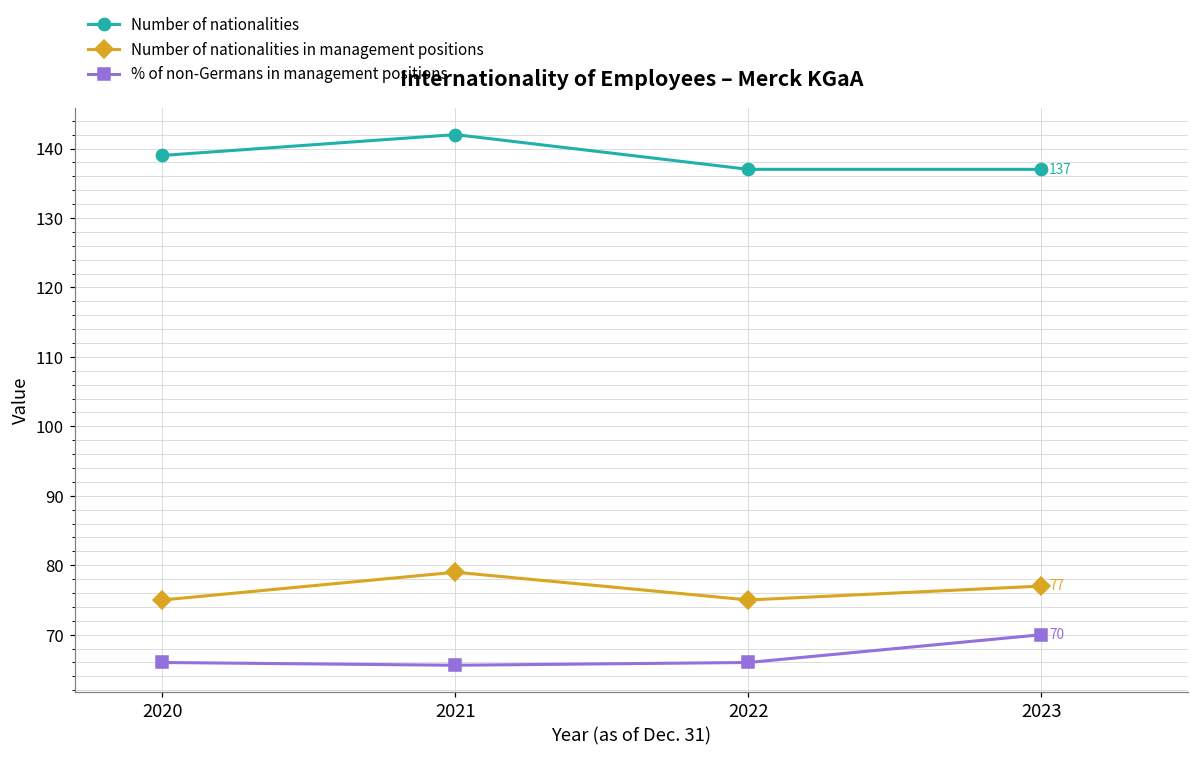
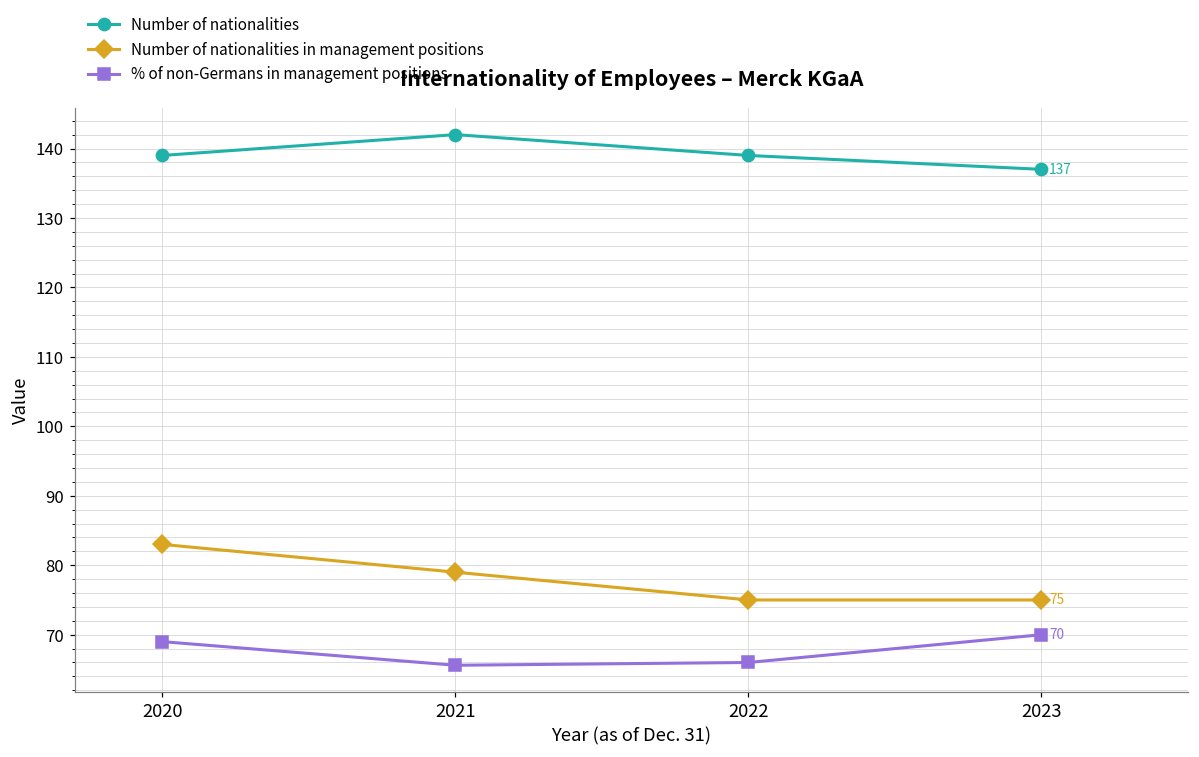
  {
    "Number of nationalities": {
      "2020": 139,
      "2021": 142,
-     "2022": 137
+     "2022": 139
    },
    "Number of nationalities in management positions": {
-     "2020": 75,
-     "2023": 77
+     "2020": 83,
+     "2023": 75
    },
    "% of non-Germans in management positions": {
-     "2020": 66,
+     "2020": 69,
      "2021": 66,
      "2022": 66
    }
  }
